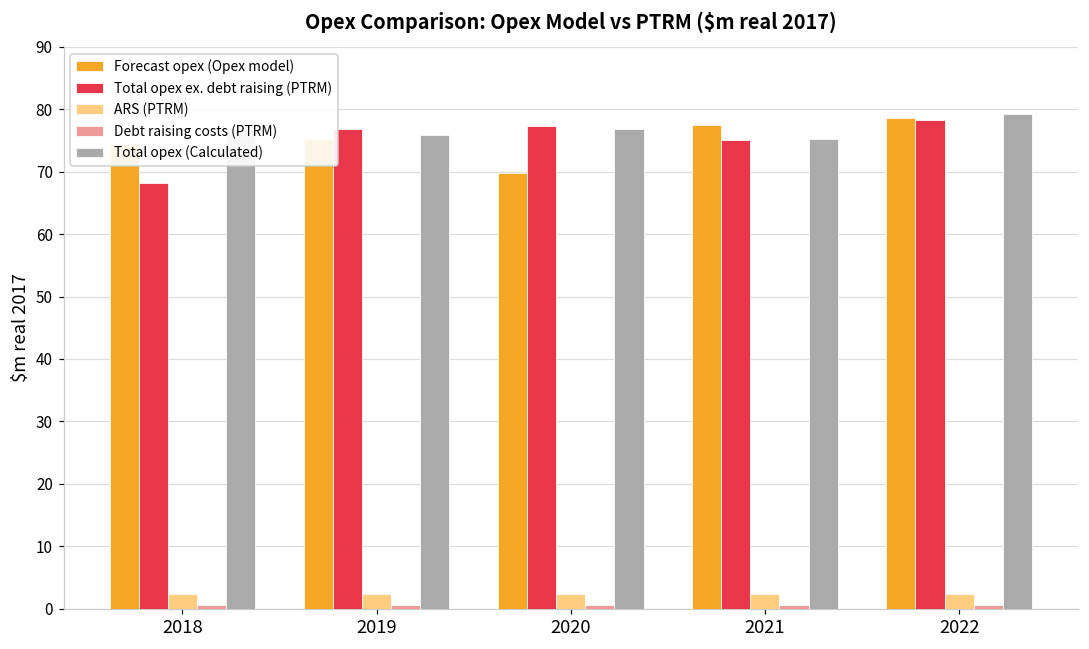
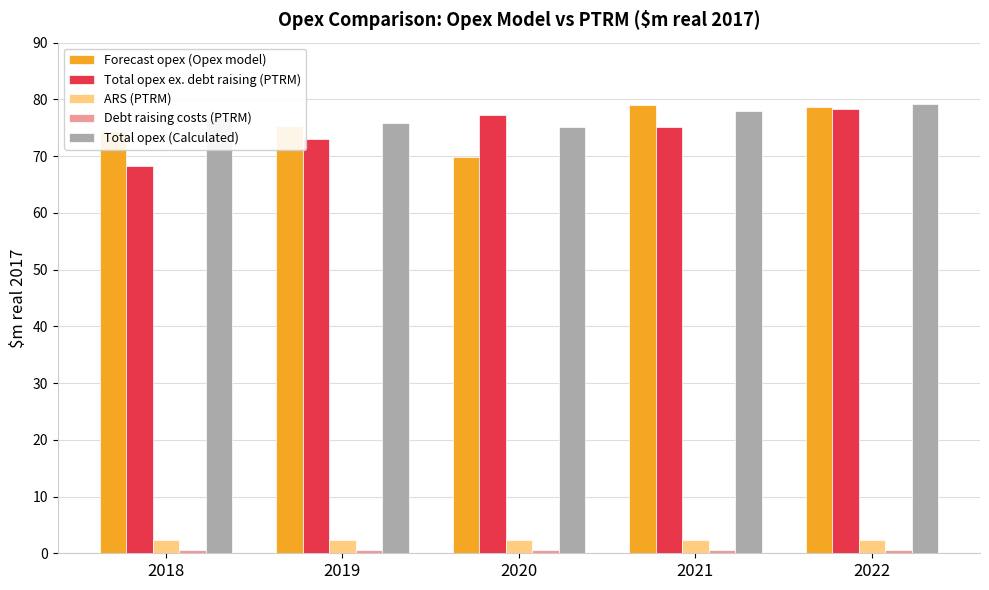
  {
    "Forecast opex (Opex model)": {
      "2020": 70,
-     "2021": 77,
+     "2021": 79,
      "2022": 79
    },
    "Total opex ex. debt raising (PTRM)": {
      "2018": 68,
-     "2019": 77,
+     "2019": 73,
      "2020": 77,
      "2021": 75,
      "2022": 78
    },
    "Total opex (Calculated)": {
      "2019": 76,
-     "2020": 77,
-     "2021": 75,
+     "2020": 75,
+     "2021": 78,
      "2022": 79
    }
  }
